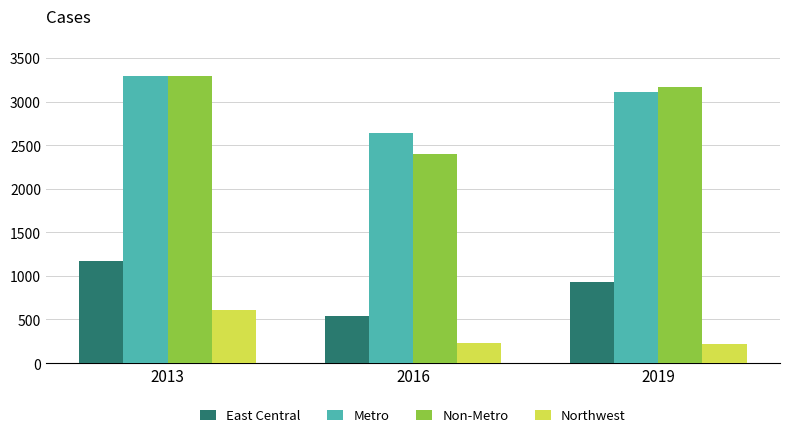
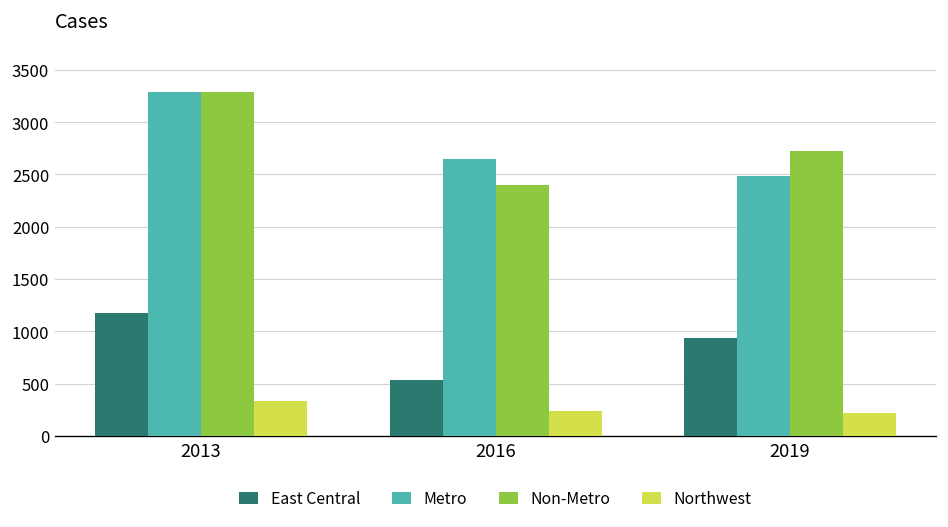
  {
    "East Central": {
      "2013": 1200,
      "2016": 500,
      "2019": 900
    },
    "Metro": {
      "2013": 3300,
      "2016": 2600,
-     "2019": 3100
+     "2019": 2500
    },
    "Non-Metro": {
      "2013": 3300,
      "2016": 2400,
-     "2019": 3200
+     "2019": 2700
    },
    "Northwest": {
-     "2013": 600,
+     "2013": 300,
      "2016": 200,
      "2019": 200
    }
  }
